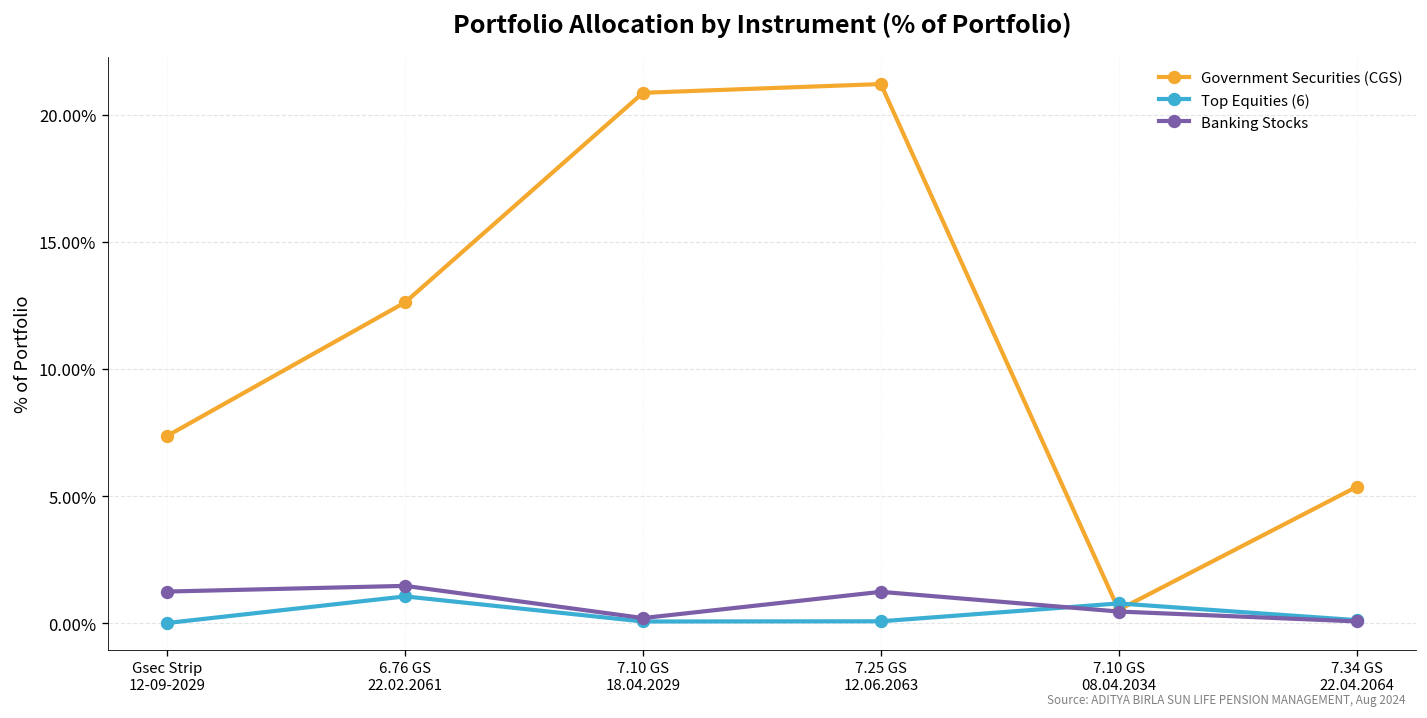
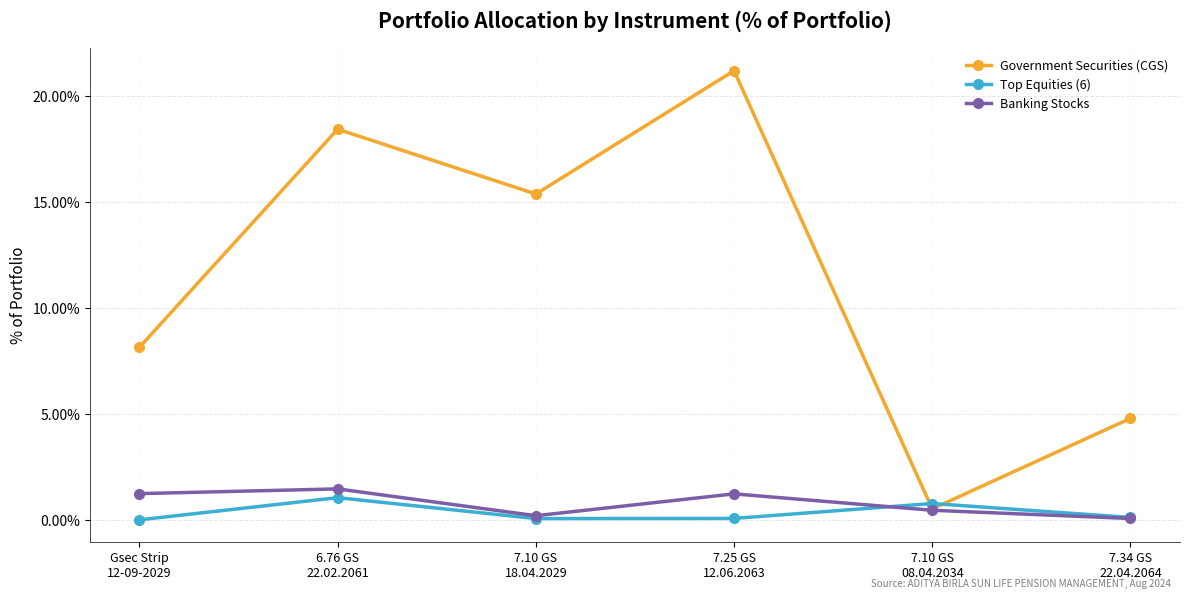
  {
    "Government Securities (CGS)": {
-     "Gsec Strip 12-09-2029": "7.4%",
-     "6.76 GS 22.02.2061": "12.6%",
-     "7.10 GS 18.04.2029": "20.9%",
+     "Gsec Strip 12-09-2029": "8.2%",
+     "6.76 GS 22.02.2061": "18.5%",
+     "7.10 GS 18.04.2029": "15.4%",
      "7.25 GS 12.06.2063": "21.2%",
-     "7.34 GS 22.04.2064": "5.4%"
+     "7.34 GS 22.04.2064": "4.8%"
    },
    "Top Equities (6)": {
      "Gsec Strip 12-09-2029": "0.0%",
      "6.76 GS 22.02.2061": "1.1%",
      "7.10 GS 18.04.2029": "0.1%",
      "7.25 GS 12.06.2063": "0.1%",
      "7.10 GS 08.04.2034": "0.8%"
    },
    "Banking Stocks": {
      "Gsec Strip 12-09-2029": "1.2%",
      "6.76 GS 22.02.2061": "1.5%",
      "7.10 GS 18.04.2029": "0.2%",
      "7.25 GS 12.06.2063": "1.2%"
    }
  }
